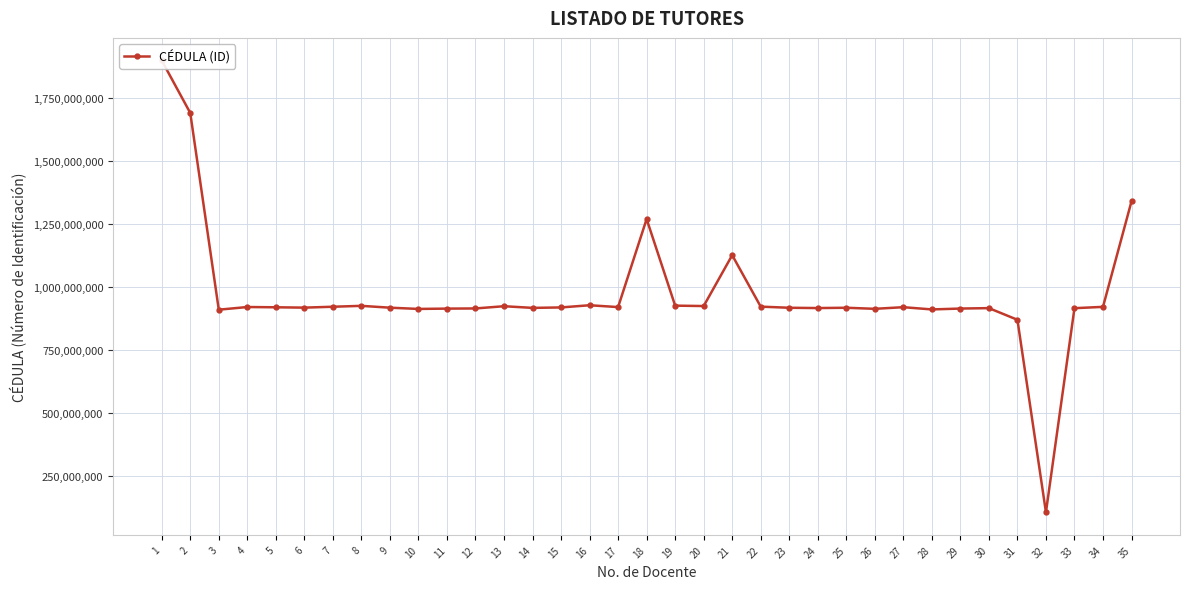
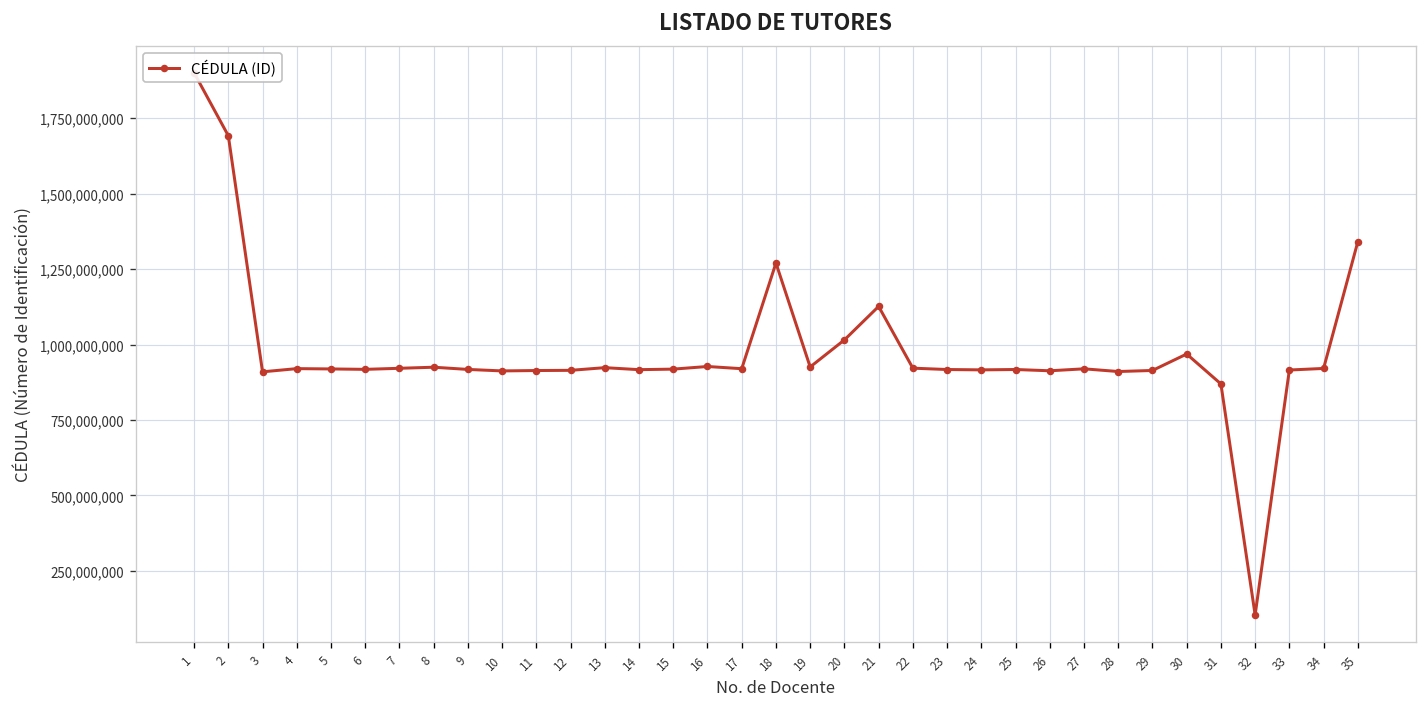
  {
    "2": "1,690,000,000",
    "3": "910,000,000",
    "4": "920,000,000",
    "5": "920,000,000",
    "6": "920,000,000",
    "7": "920,000,000",
    "8": "920,000,000",
    "9": "920,000,000",
    "10": "910,000,000",
    "11": "910,000,000",
    "12": "910,000,000",
    "13": "920,000,000",
    "14": "920,000,000",
    "15": "920,000,000",
    "16": "930,000,000",
    "17": "920,000,000",
    "18": "1,270,000,000",
    "19": "930,000,000",
-   "20": "920,000,000",
+   "20": "1,020,000,000",
    "21": "1,130,000,000",
    "22": "920,000,000",
    "23": "920,000,000",
    "24": "920,000,000",
    "25": "920,000,000",
    "26": "910,000,000",
    "27": "920,000,000",
    "28": "910,000,000",
    "29": "910,000,000",
-   "30": "920,000,000",
+   "30": "970,000,000",
    "31": "870,000,000",
    "32": "100,000,000",
    "33": "920,000,000",
    "34": "920,000,000",
    "35": "1,340,000,000"
  }
